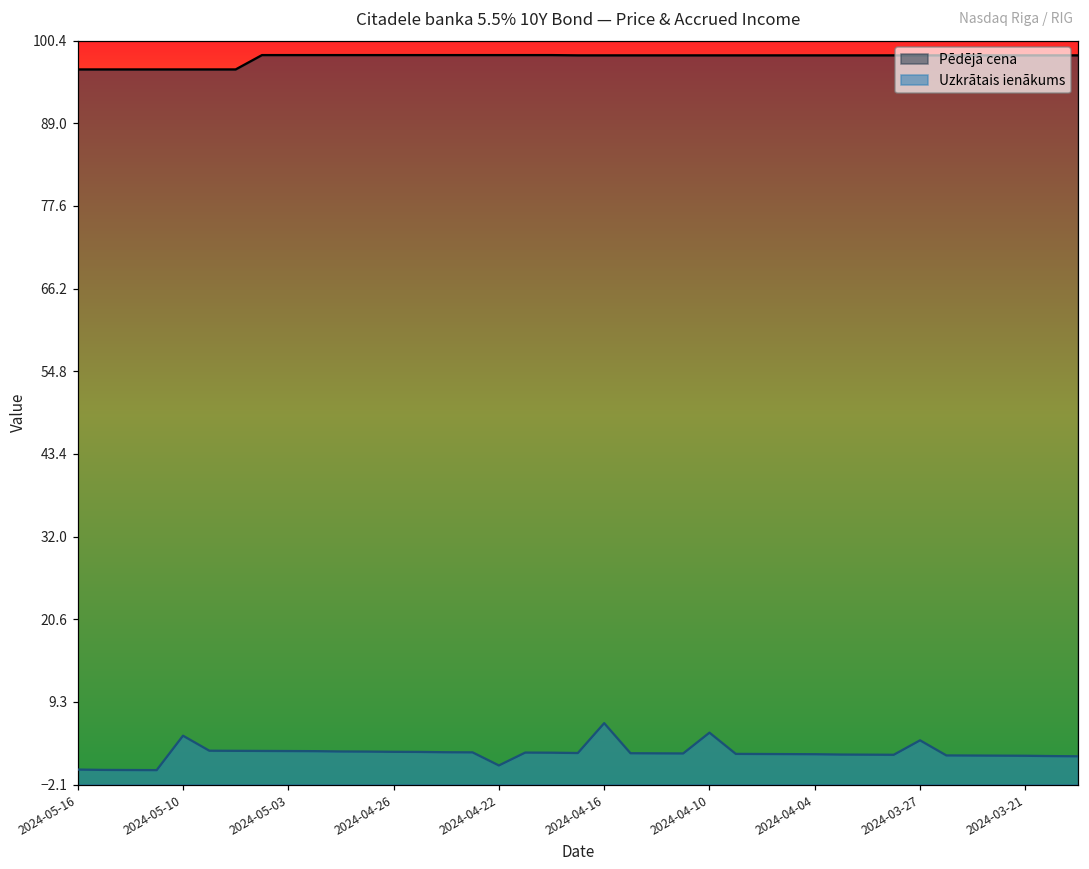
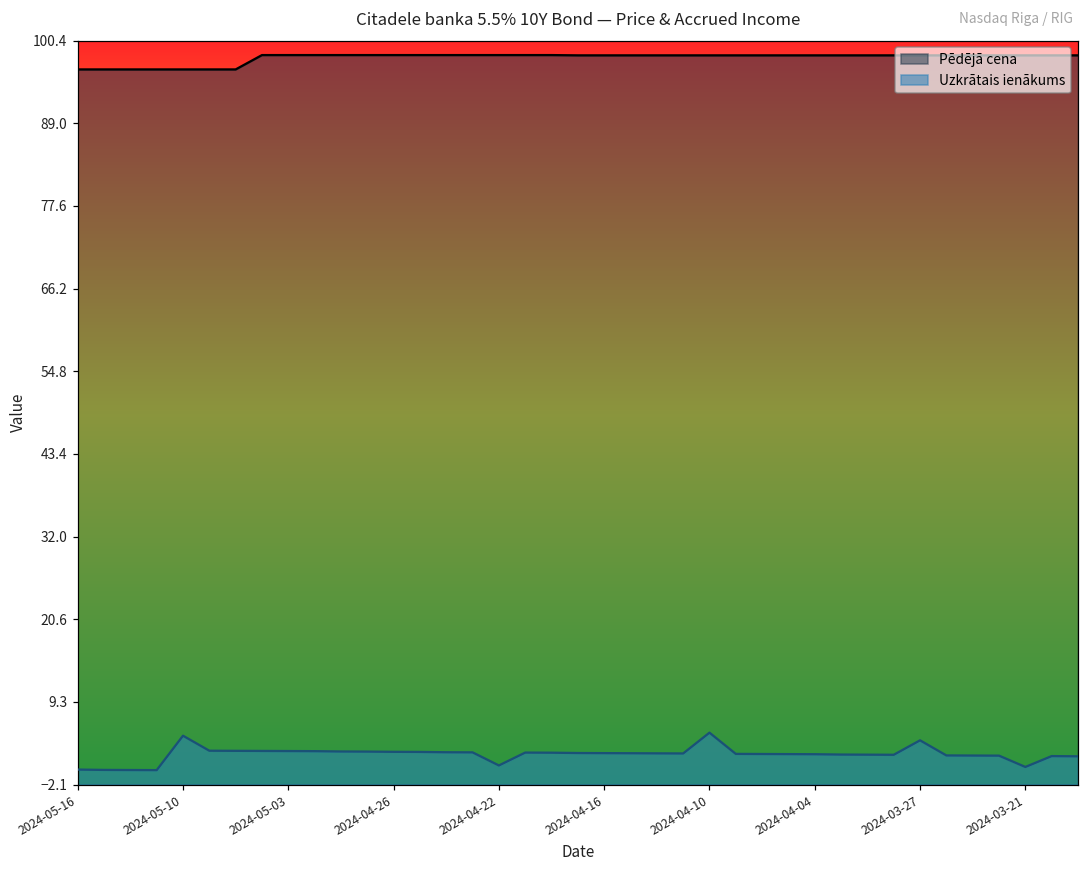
  {
    "Pēdējā cena": {
      "2024-05-16": 96,
      "2024-05-10": 96,
      "2024-05-03": 98,
      "2024-04-26": 98,
      "2024-04-22": 98,
      "2024-04-16": 98,
      "2024-04-10": 98,
      "2024-04-04": 98
    },
    "Uzkrātais ienākums": {
      "2024-05-16": 0,
      "2024-05-10": 5,
      "2024-05-03": 2,
      "2024-04-26": 2,
      "2024-04-22": 1,
-     "2024-04-16": 6,
+     "2024-04-16": 2,
      "2024-04-10": 5,
      "2024-04-04": 2,
      "2024-03-27": 4,
-     "2024-03-21": 2
+     "2024-03-21": 0
    }
  }
